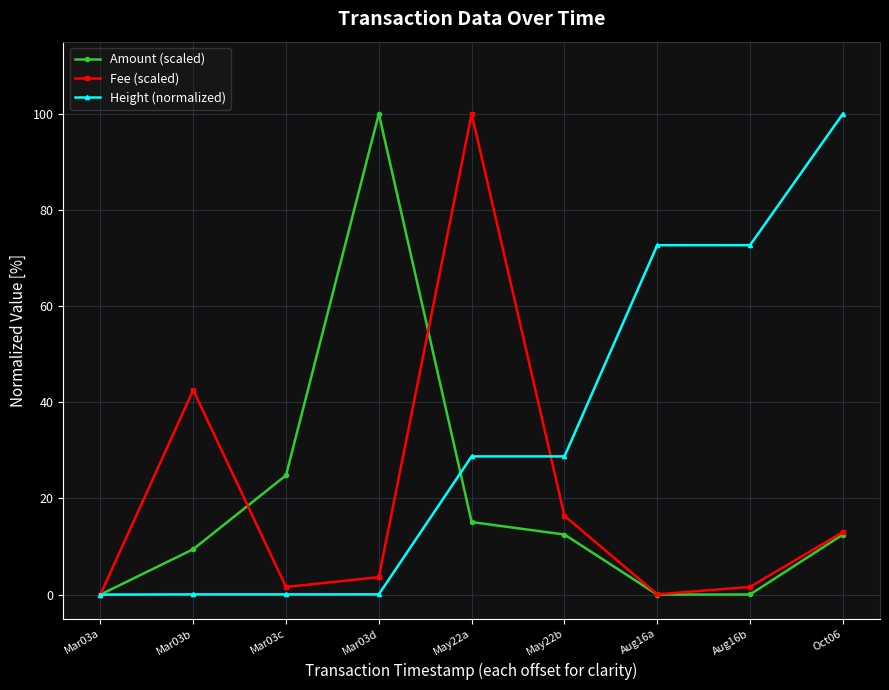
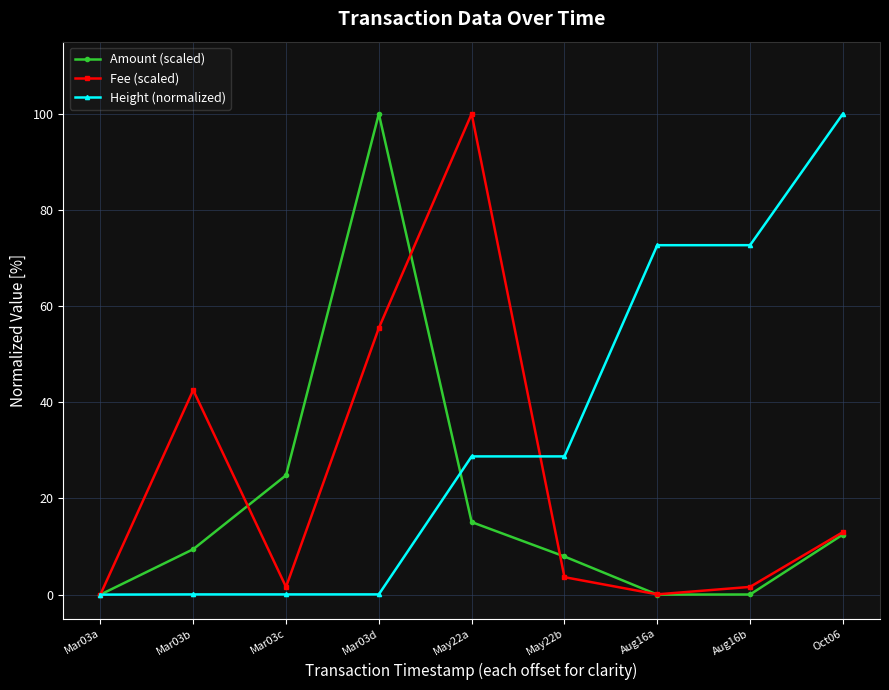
  {
    "Amount (scaled)": {
      "Mar03b": 9,
      "Mar03c": 25,
      "Mar03d": 100,
      "May22a": 15,
-     "May22b": 13,
+     "May22b": 8,
      "Aug16b": 0
    },
    "Fee (scaled)": {
      "Mar03b": 43,
      "Mar03c": 2,
-     "Mar03d": 4,
+     "Mar03d": 55,
      "May22a": 100,
-     "May22b": 16,
+     "May22b": 4,
      "Aug16b": 2
    },
    "Height (normalized)": {
      "Mar03b": 0,
      "Mar03c": 0,
      "Mar03d": 0,
      "May22a": 29,
      "May22b": 29,
      "Aug16a": 73,
      "Aug16b": 73,
      "Oct06": 100
    }
  }
